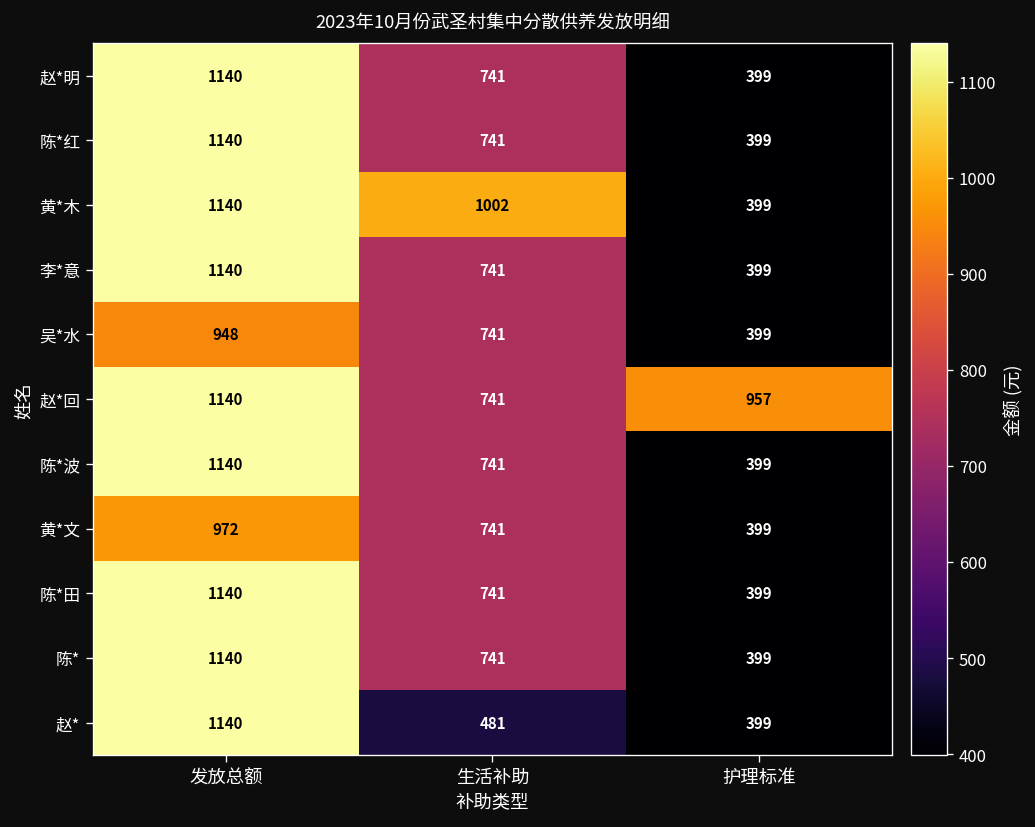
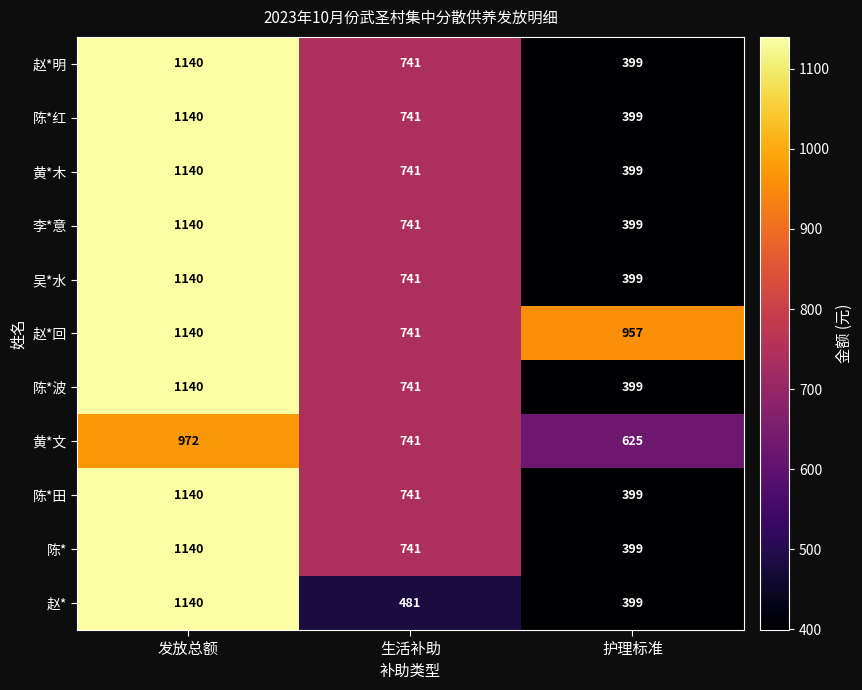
  {
    "赵*明": {
      "发放总额": 1140,
      "生活补助": 741,
      "护理标准": 399
    },
    "陈*红": {
      "发放总额": 1140,
      "生活补助": 741,
      "护理标准": 399
    },
    "黄*木": {
      "发放总额": 1140,
-     "生活补助": 1002,
+     "生活补助": 741,
      "护理标准": 399
    },
    "李*意": {
      "发放总额": 1140,
      "生活补助": 741,
      "护理标准": 399
    },
    "吴*水": {
-     "发放总额": 948,
+     "发放总额": 1140,
      "生活补助": 741,
      "护理标准": 399
    },
    "赵*回": {
      "发放总额": 1140,
      "生活补助": 741,
      "护理标准": 957
    },
    "陈*波": {
      "发放总额": 1140,
      "生活补助": 741,
      "护理标准": 399
    },
    "黄*文": {
      "发放总额": 972,
      "生活补助": 741,
-     "护理标准": 399
+     "护理标准": 625
    },
    "陈*田": {
      "发放总额": 1140,
      "生活补助": 741,
      "护理标准": 399
    },
    "陈*": {
      "发放总额": 1140,
      "生活补助": 741,
      "护理标准": 399
    },
    "赵*": {
      "发放总额": 1140,
      "生活补助": 481,
      "护理标准": 399
    }
  }
